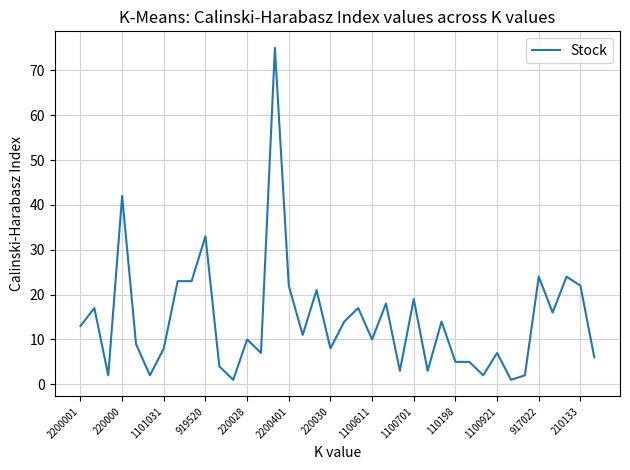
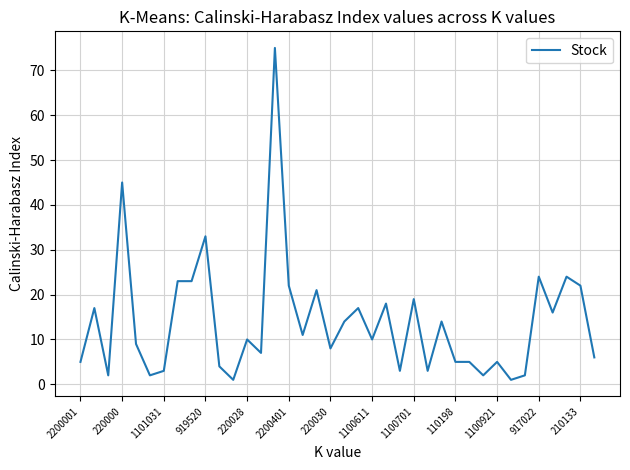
  {
-   "2200001": 13,
-   "220000": 42,
-   "1101031": 8,
+   "2200001": 5,
+   "220000": 45,
+   "1101031": 3,
    "919520": 33,
    "220028": 10,
    "2200401": 22,
    "220030": 8,
    "1100611": 10,
    "1100701": 19,
    "110198": 5,
-   "1100921": 7,
+   "1100921": 5,
    "917022": 24,
    "210133": 22
  }
